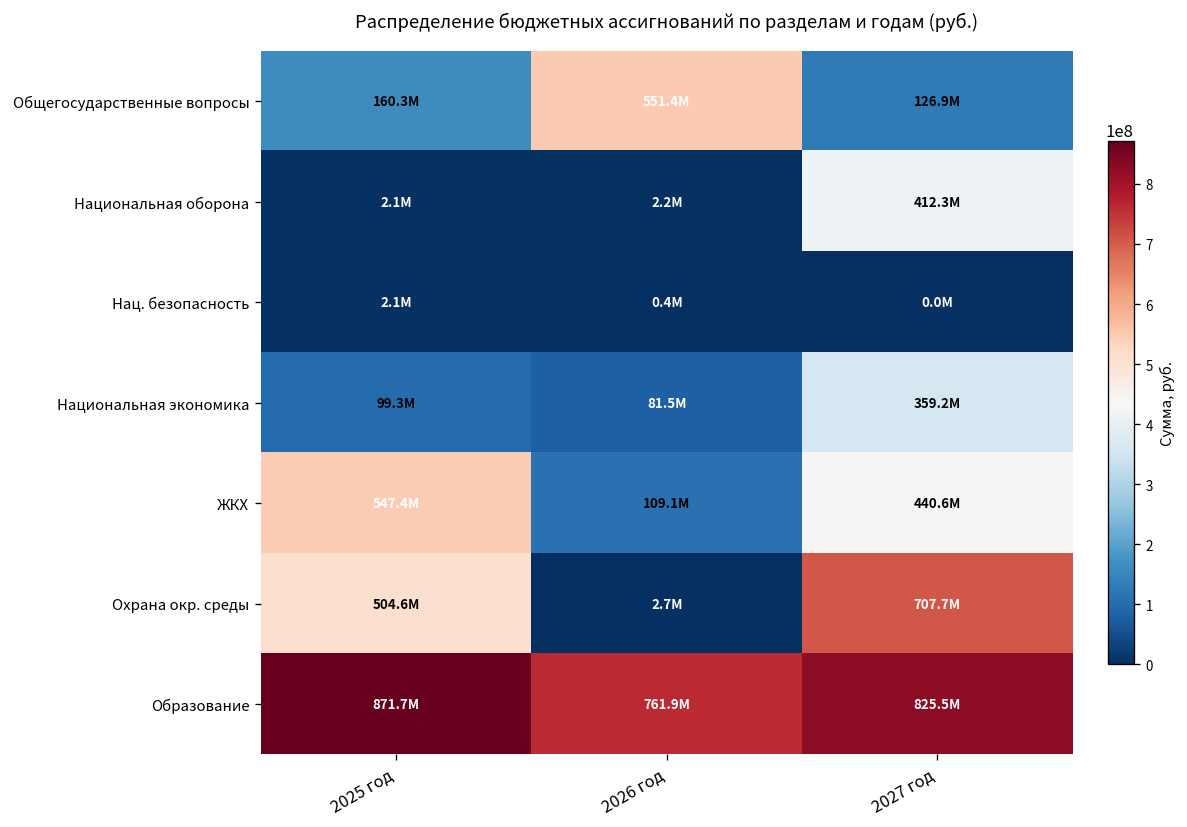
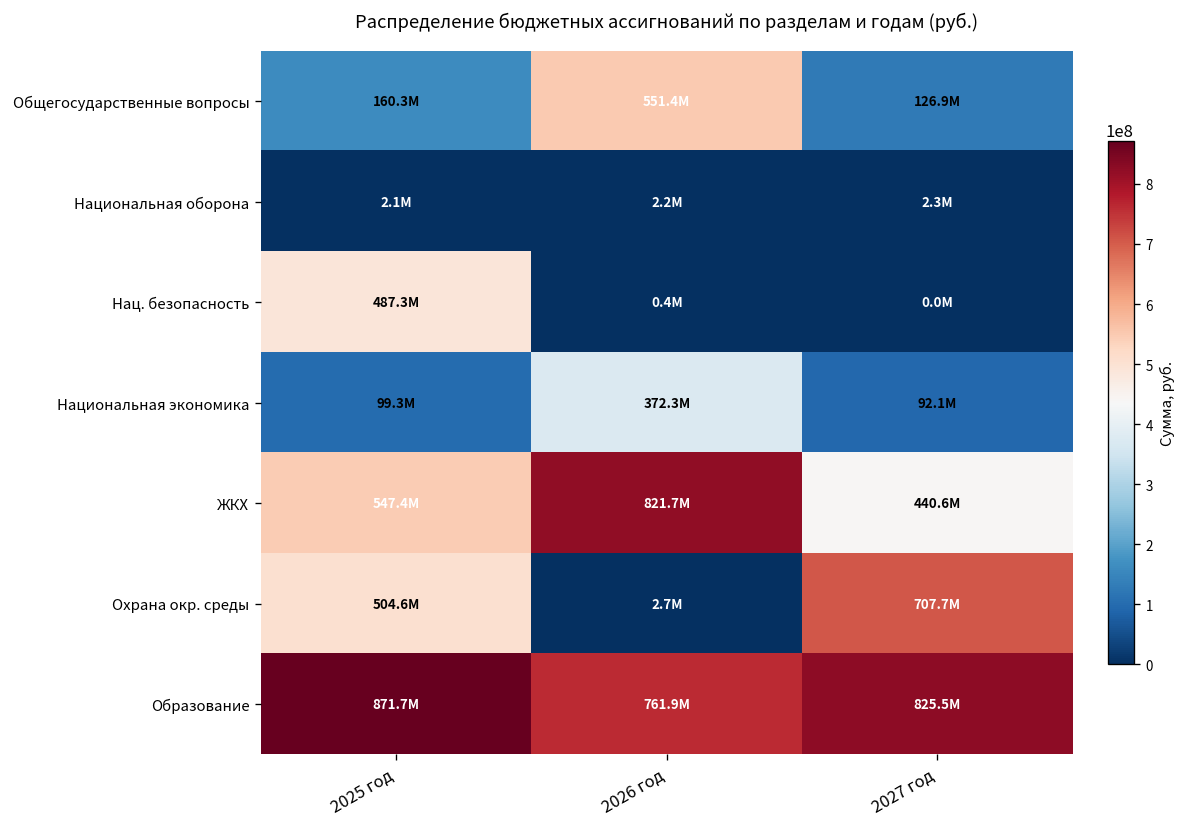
  {
    "Общегосударственные вопросы": {
      "2025 год": "160.3M",
      "2026 год": "551.4M",
      "2027 год": "126.9M"
    },
    "Национальная оборона": {
      "2025 год": "2.1M",
      "2026 год": "2.2M",
-     "2027 год": "412.3M"
+     "2027 год": "2.3M"
    },
    "Нац. безопасность": {
-     "2025 год": "2.1M",
+     "2025 год": "487.3M",
      "2026 год": "0.4M",
      "2027 год": "0.0M"
    },
    "Национальная экономика": {
      "2025 год": "99.3M",
-     "2026 год": "81.5M",
-     "2027 год": "359.2M"
+     "2026 год": "372.3M",
+     "2027 год": "92.1M"
    },
    "ЖКХ": {
      "2025 год": "547.4M",
-     "2026 год": "109.1M",
+     "2026 год": "821.7M",
      "2027 год": "440.6M"
    },
    "Охрана окр. среды": {
      "2025 год": "504.6M",
      "2026 год": "2.7M",
      "2027 год": "707.7M"
    },
    "Образование": {
      "2025 год": "871.7M",
      "2026 год": "761.9M",
      "2027 год": "825.5M"
    }
  }
